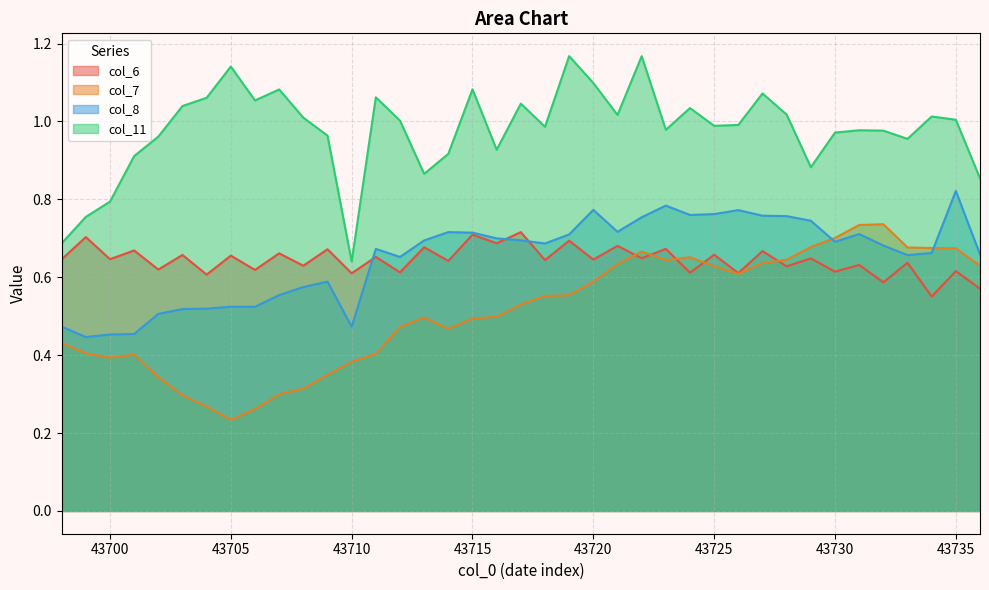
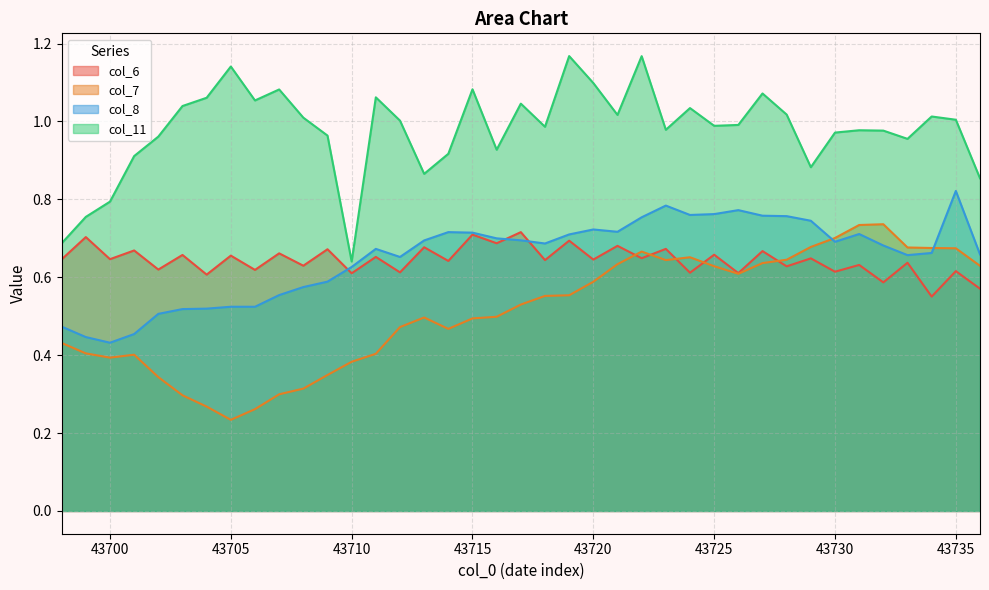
  {
    "col_8": {
-     "43700": 0.45,
+     "43700": 0.43,
      "43705": 0.52,
-     "43710": 0.47,
-     "43720": 0.77,
+     "43710": 0.63,
+     "43720": 0.72,
      "43725": 0.76,
      "43730": 0.69,
      "43735": 0.82
    },
    "col_11": {
      "43700": 0.79,
      "43705": 1.14,
      "43710": 0.64,
      "43715": 1.08,
      "43720": 1.10,
      "43725": 0.99,
      "43730": 0.97,
      "43735": 1.00
    }
  }
